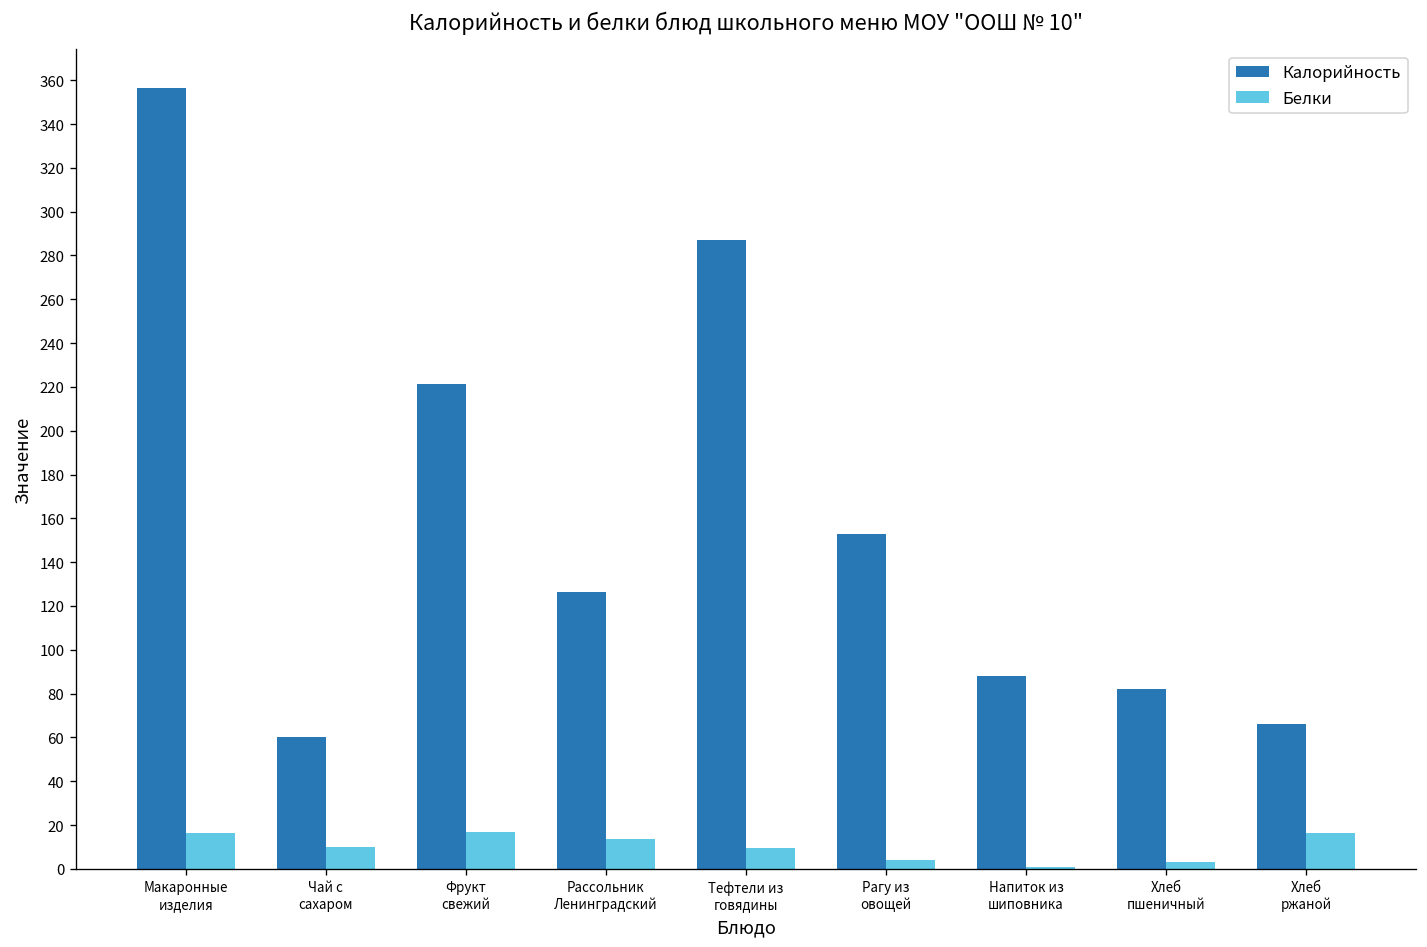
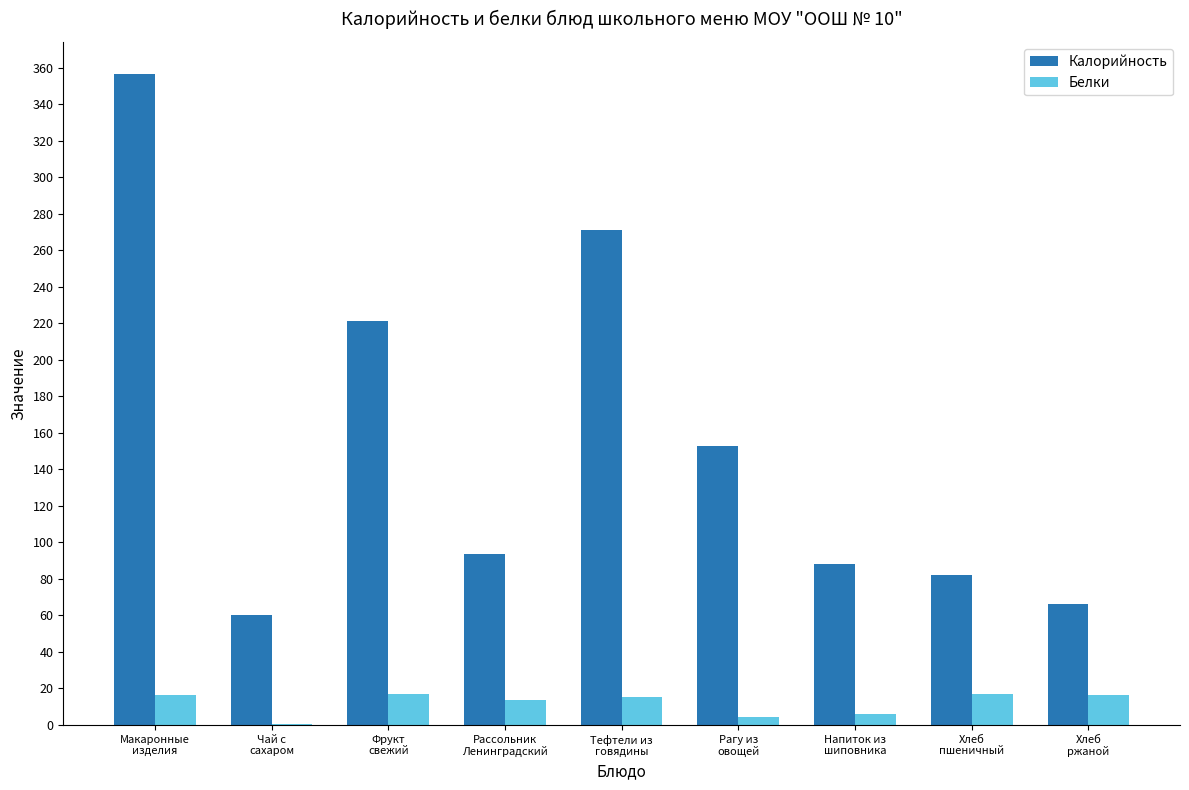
  {
    "Калорийность": {
      "Макаронные изделия": 356,
      "Чай с сахаром": 60,
      "Фрукт свежий": 221,
-     "Рассольник Ленинградский": 126,
-     "Тефтели из говядины": 287,
+     "Рассольник Ленинградский": 94,
+     "Тефтели из говядины": 271,
      "Рагу из овощей": 153,
      "Напиток из шиповника": 88,
      "Хлеб пшеничный": 82,
      "Хлеб ржаной": 66
    },
    "Белки": {
      "Макаронные изделия": 17,
-     "Чай с сахаром": 10,
+     "Чай с сахаром": 0,
      "Фрукт свежий": 17,
      "Рассольник Ленинградский": 13,
-     "Тефтели из говядины": 10,
+     "Тефтели из говядины": 15,
      "Рагу из овощей": 4,
-     "Напиток из шиповника": 1,
-     "Хлеб пшеничный": 3,
+     "Напиток из шиповника": 6,
+     "Хлеб пшеничный": 17,
      "Хлеб ржаной": 16
    }
  }
